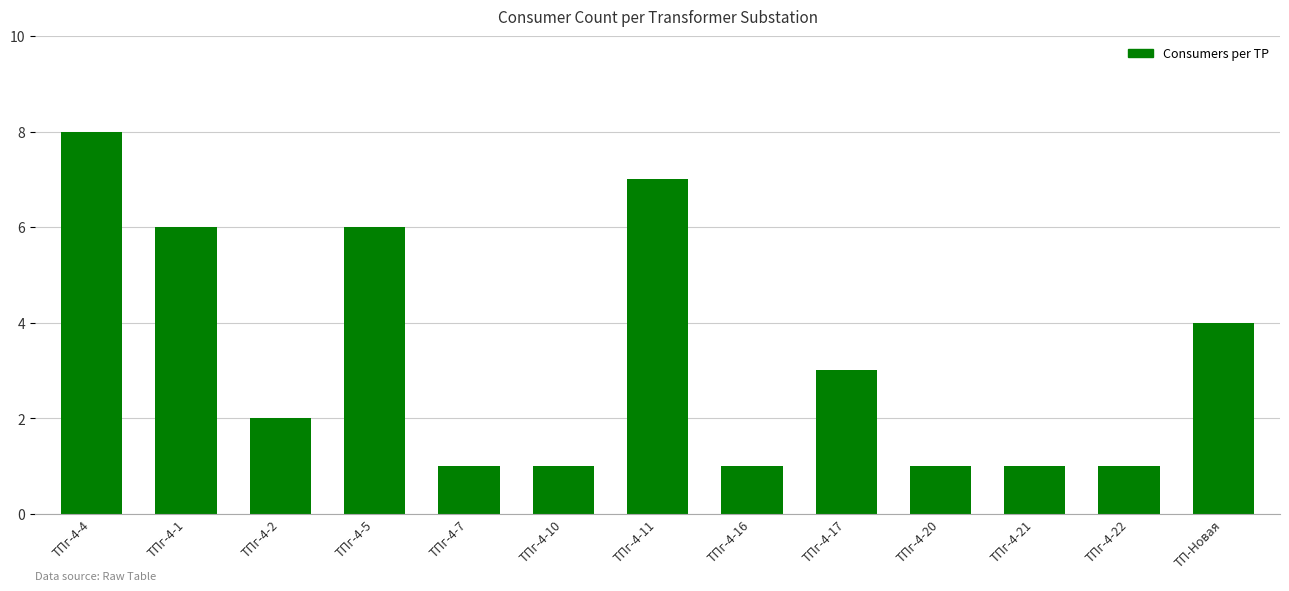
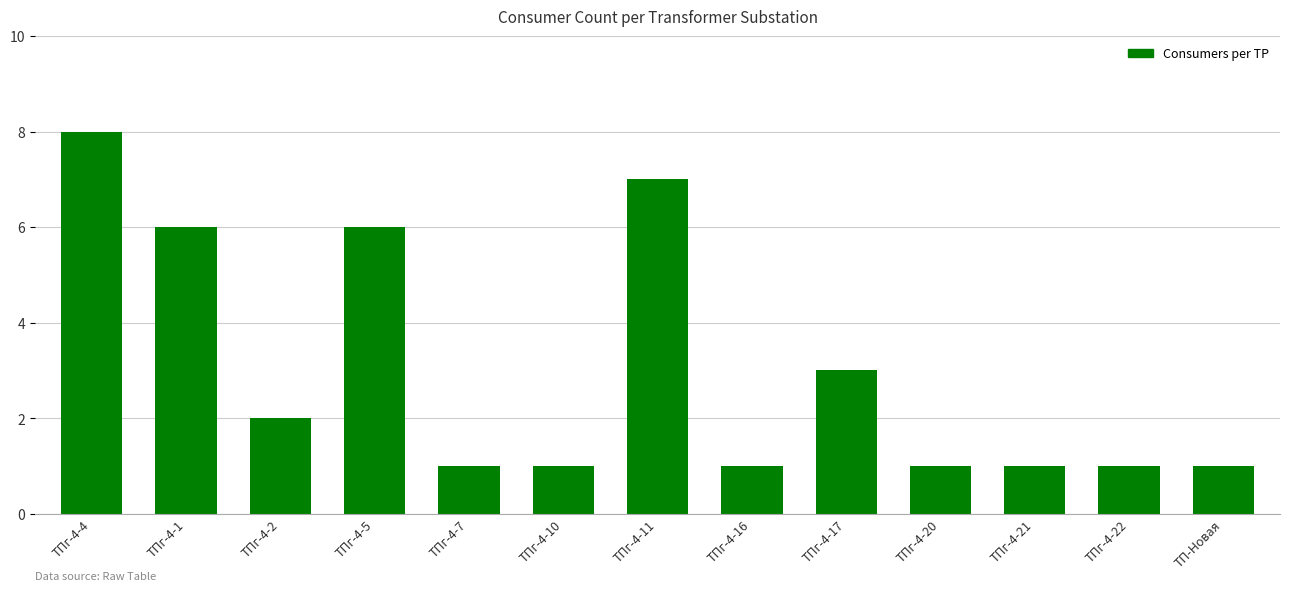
  {
    "ТПг-4-4": 8,
    "ТПг-4-1": 6,
    "ТПг-4-2": 2,
    "ТПг-4-5": 6,
    "ТПг-4-7": 1,
    "ТПг-4-10": 1,
    "ТПг-4-11": 7,
    "ТПг-4-16": 1,
    "ТПг-4-17": 3,
    "ТПг-4-20": 1,
    "ТПг-4-21": 1,
    "ТПг-4-22": 1,
-   "ТП-Новая": 4
+   "ТП-Новая": 1
  }
